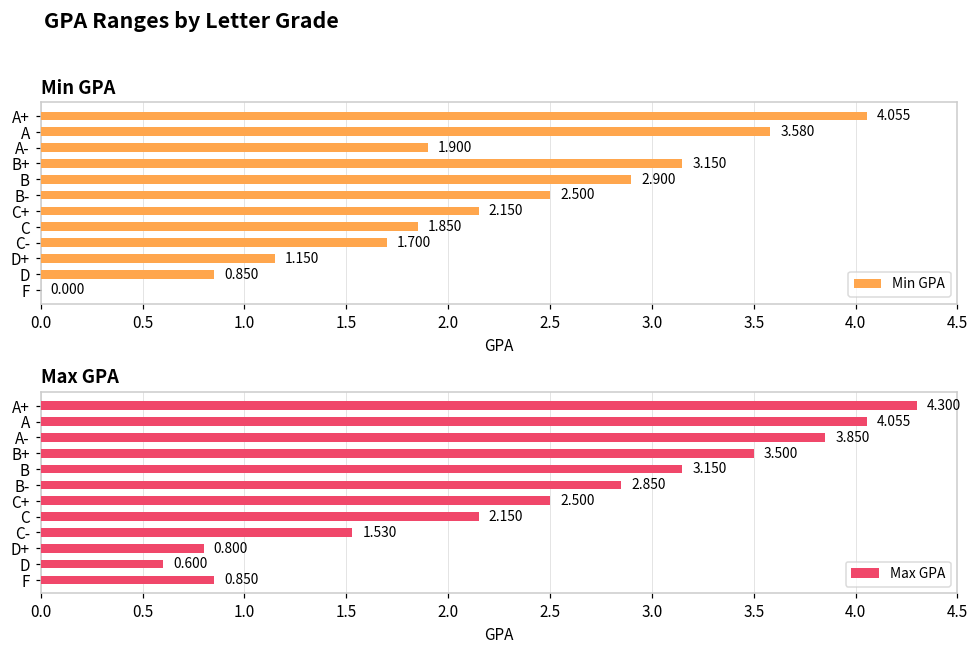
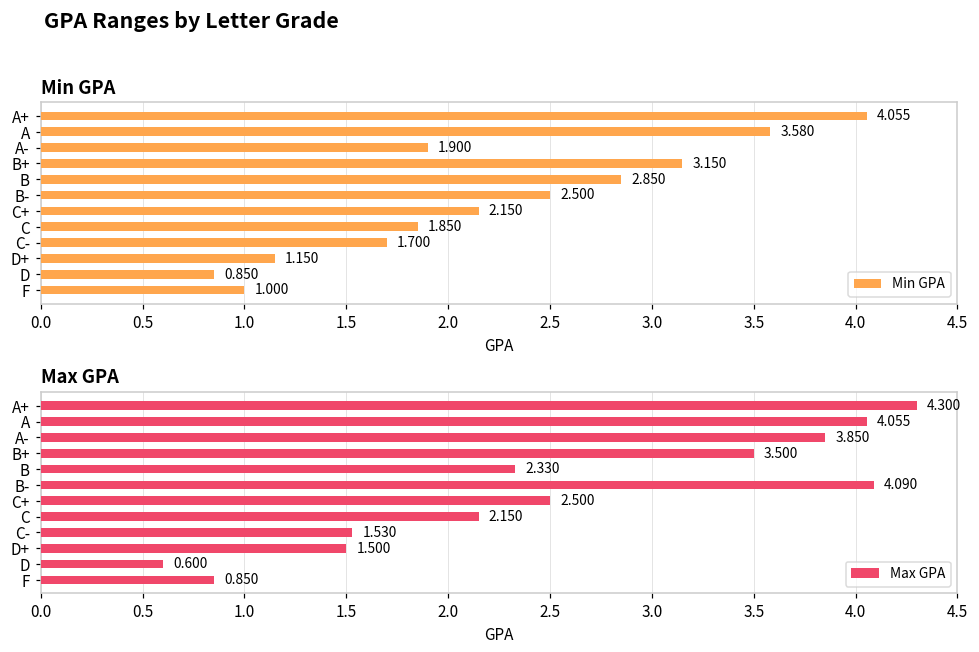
  {
    "Min GPA": {
      "A+": 4.055,
      "A": 3.580,
      "A-": 1.900,
      "B+": 3.150,
-     "B": 2.900,
+     "B": 2.850,
      "B-": 2.500,
      "C+": 2.150,
      "C": 1.850,
      "C-": 1.700,
      "D+": 1.150,
      "D": 0.850,
-     "F": 0.000
+     "F": 1.000
    },
    "Max GPA": {
      "A+": 4.300,
      "A": 4.055,
      "A-": 3.850,
      "B+": 3.500,
-     "B": 3.150,
-     "B-": 2.850,
+     "B": 2.330,
+     "B-": 4.090,
      "C+": 2.500,
      "C": 2.150,
      "C-": 1.530,
-     "D+": 0.800,
+     "D+": 1.500,
      "D": 0.600,
      "F": 0.850
    }
  }
